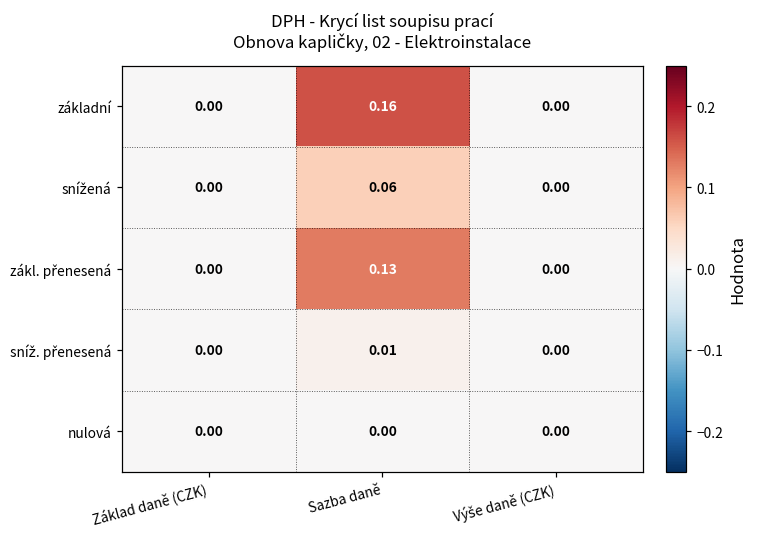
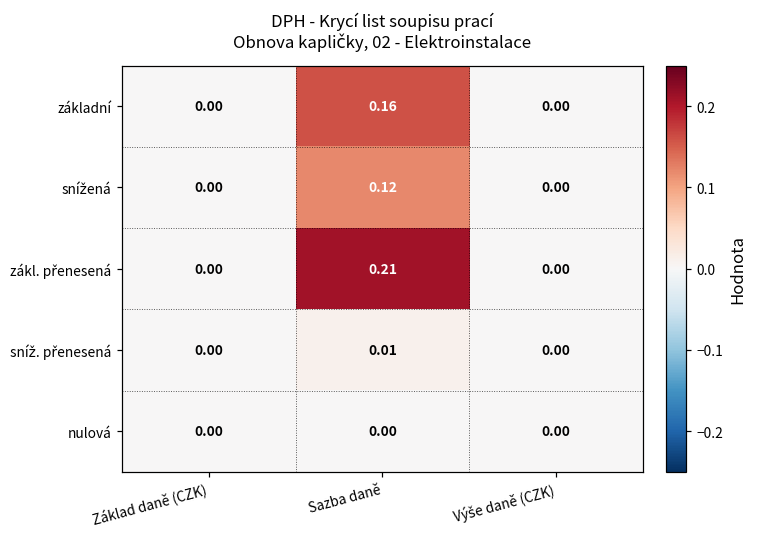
  {
    "základní": {
      "Základ daně (CZK)": 0.00,
      "Sazba daně": 0.16,
      "Výše daně (CZK)": 0.00
    },
    "snížená": {
      "Základ daně (CZK)": 0.00,
-     "Sazba daně": 0.06,
+     "Sazba daně": 0.12,
      "Výše daně (CZK)": 0.00
    },
    "zákl. přenesená": {
      "Základ daně (CZK)": 0.00,
-     "Sazba daně": 0.13,
+     "Sazba daně": 0.21,
      "Výše daně (CZK)": 0.00
    },
    "sníž. přenesená": {
      "Základ daně (CZK)": 0.00,
      "Sazba daně": 0.01,
      "Výše daně (CZK)": 0.00
    },
    "nulová": {
      "Základ daně (CZK)": 0.00,
      "Sazba daně": 0.00,
      "Výše daně (CZK)": 0.00
    }
  }
